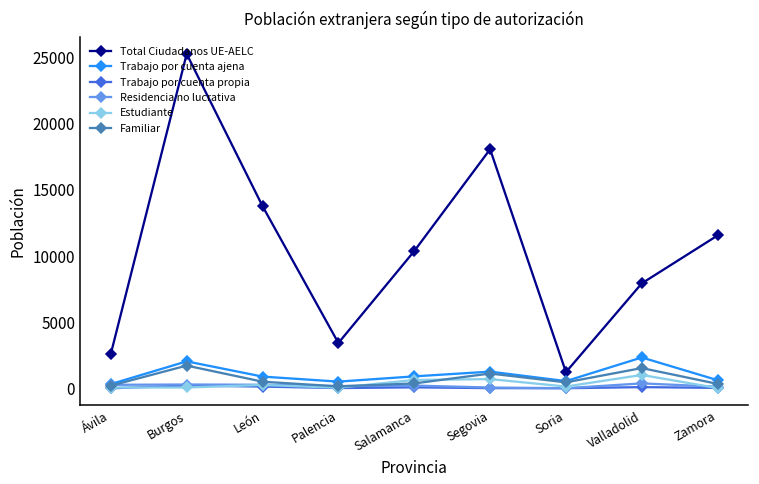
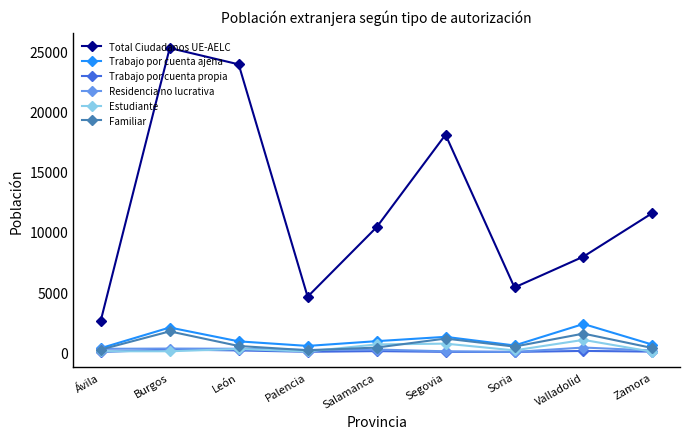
  {
    "Total Ciudadanos UE-AELC": {
      "Ávila": 2600,
      "Burgos": 25300,
-     "León": 13800,
-     "Palencia": 3400,
+     "León": 23900,
+     "Palencia": 4600,
      "Salamanca": 10400,
      "Segovia": 18100,
-     "Soria": 1200,
+     "Soria": 5400,
      "Valladolid": 7900,
      "Zamora": 11600
    },
    "Trabajo por cuenta ajena": {
      "Burgos": 2100,
      "León": 900,
      "Palencia": 500,
      "Salamanca": 900,
      "Valladolid": 2400,
      "Zamora": 600
    },
    "Estudiante": {
      "Salamanca": 700,
      "Segovia": 700,
      "Valladolid": 1000
    }
  }
